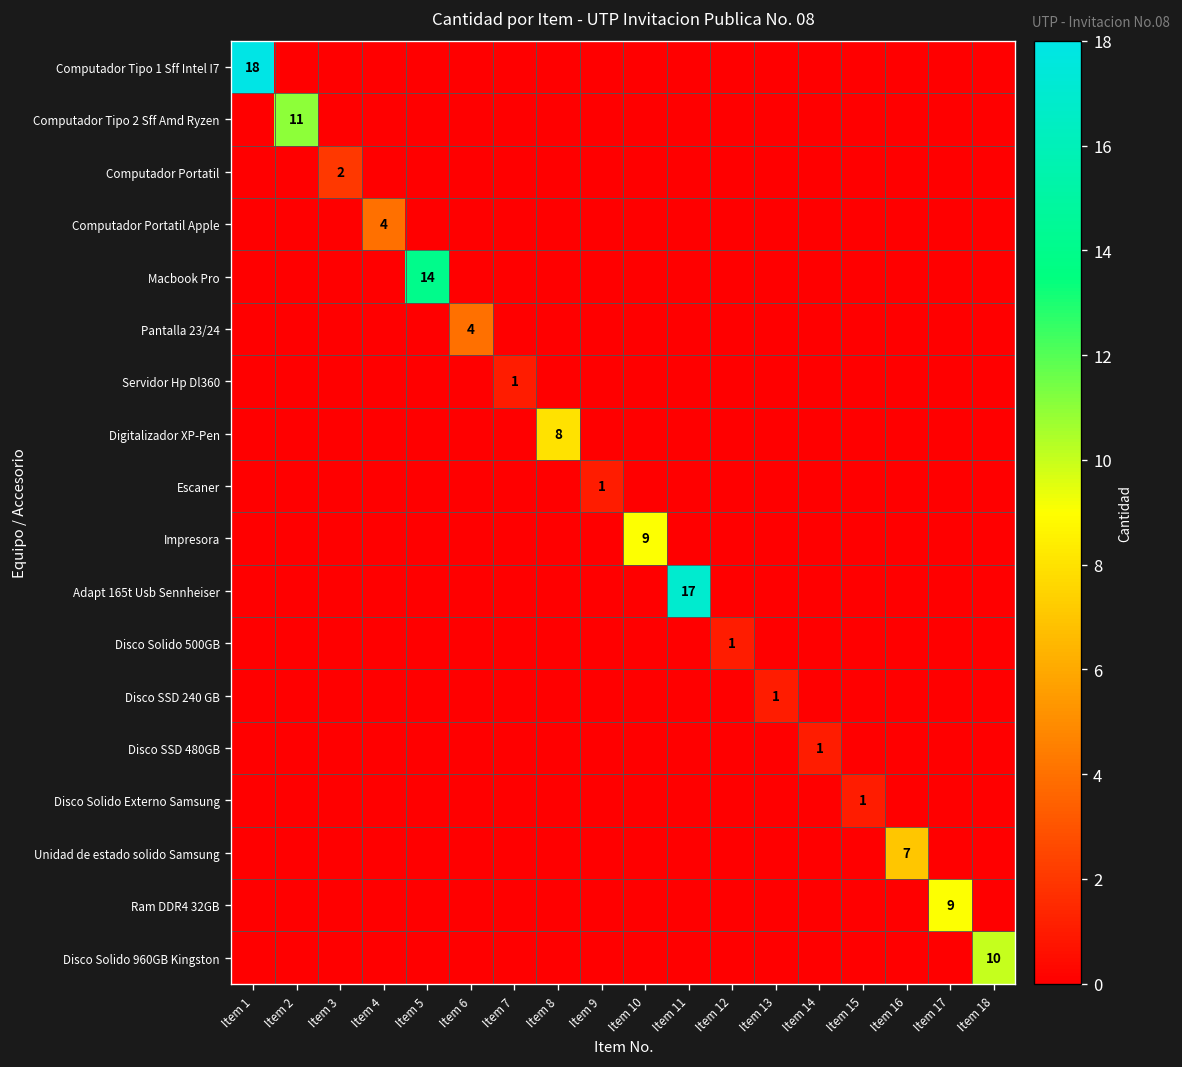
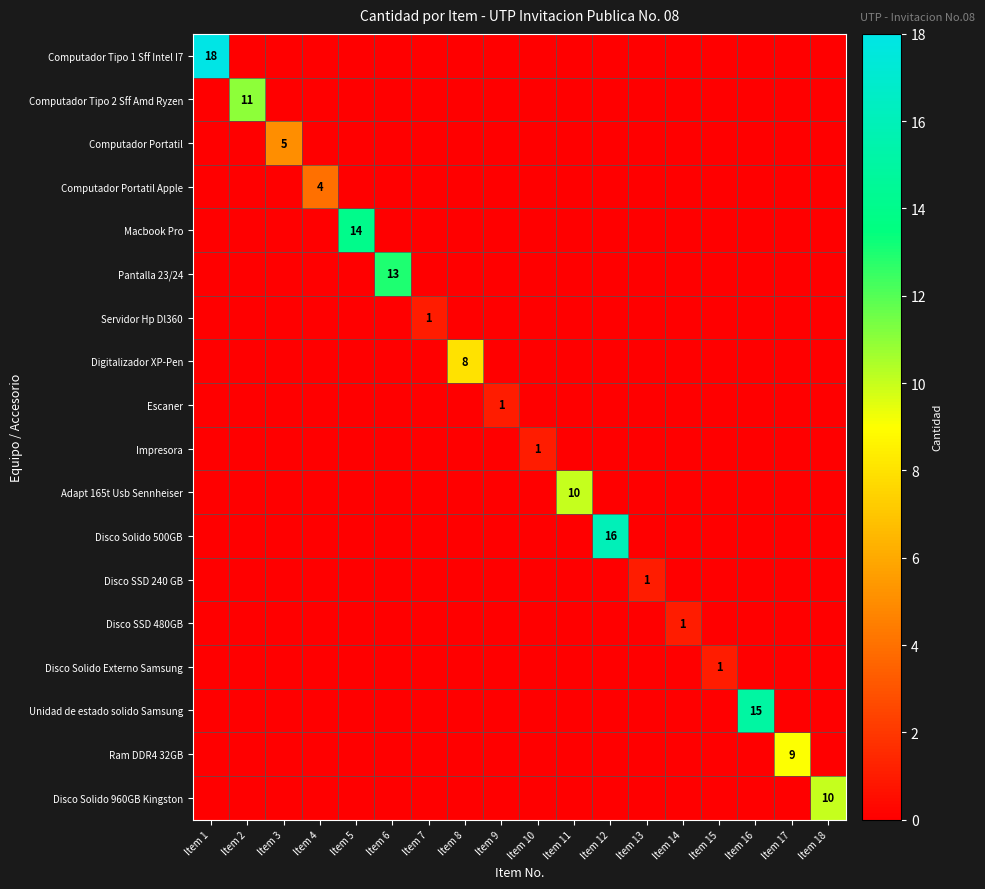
  {
    "Computador Tipo 1 Sff Intel I7": {
      "Item 1": 18
    },
    "Computador Tipo 2 Sff Amd Ryzen": {
      "Item 2": 11
    },
    "Computador Portatil": {
-     "Item 3": 2
+     "Item 3": 5
    },
    "Computador Portatil Apple": {
      "Item 4": 4
    },
    "Macbook Pro": {
      "Item 5": 14
    },
    "Pantalla 23/24": {
-     "Item 6": 4
+     "Item 6": 13
    },
    "Servidor Hp Dl360": {
      "Item 7": 1
    },
    "Digitalizador XP-Pen": {
      "Item 8": 8
    },
    "Escaner": {
      "Item 9": 1
    },
    "Impresora": {
-     "Item 10": 9
+     "Item 10": 1
    },
    "Adapt 165t Usb Sennheiser": {
-     "Item 11": 17
+     "Item 11": 10
    },
    "Disco Solido 500GB": {
-     "Item 12": 1
+     "Item 12": 16
    },
    "Disco SSD 240 GB": {
      "Item 13": 1
    },
    "Disco SSD 480GB": {
      "Item 14": 1
    },
    "Disco Solido Externo Samsung": {
      "Item 15": 1
    },
    "Unidad de estado solido Samsung": {
-     "Item 16": 7
+     "Item 16": 15
    },
    "Ram DDR4 32GB": {
      "Item 17": 9
    },
    "Disco Solido 960GB Kingston": {
      "Item 18": 10
    }
  }
